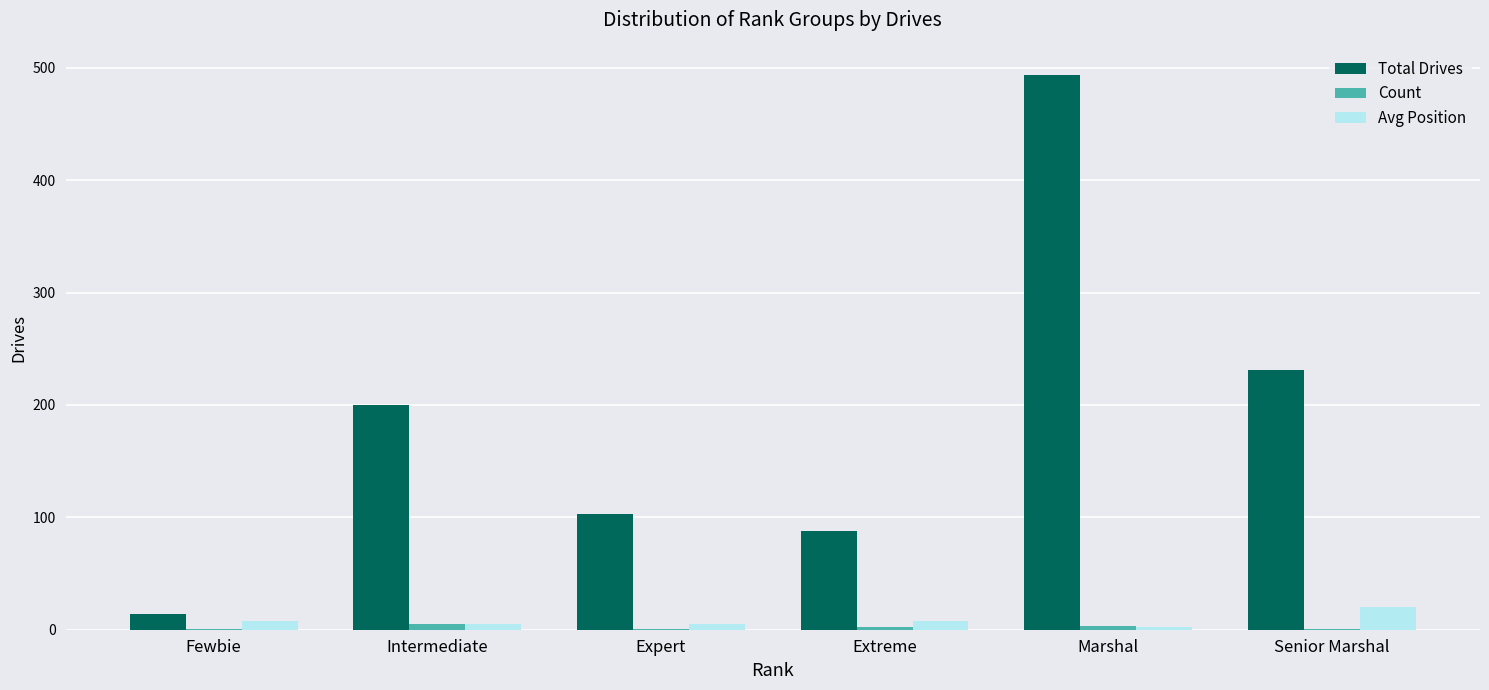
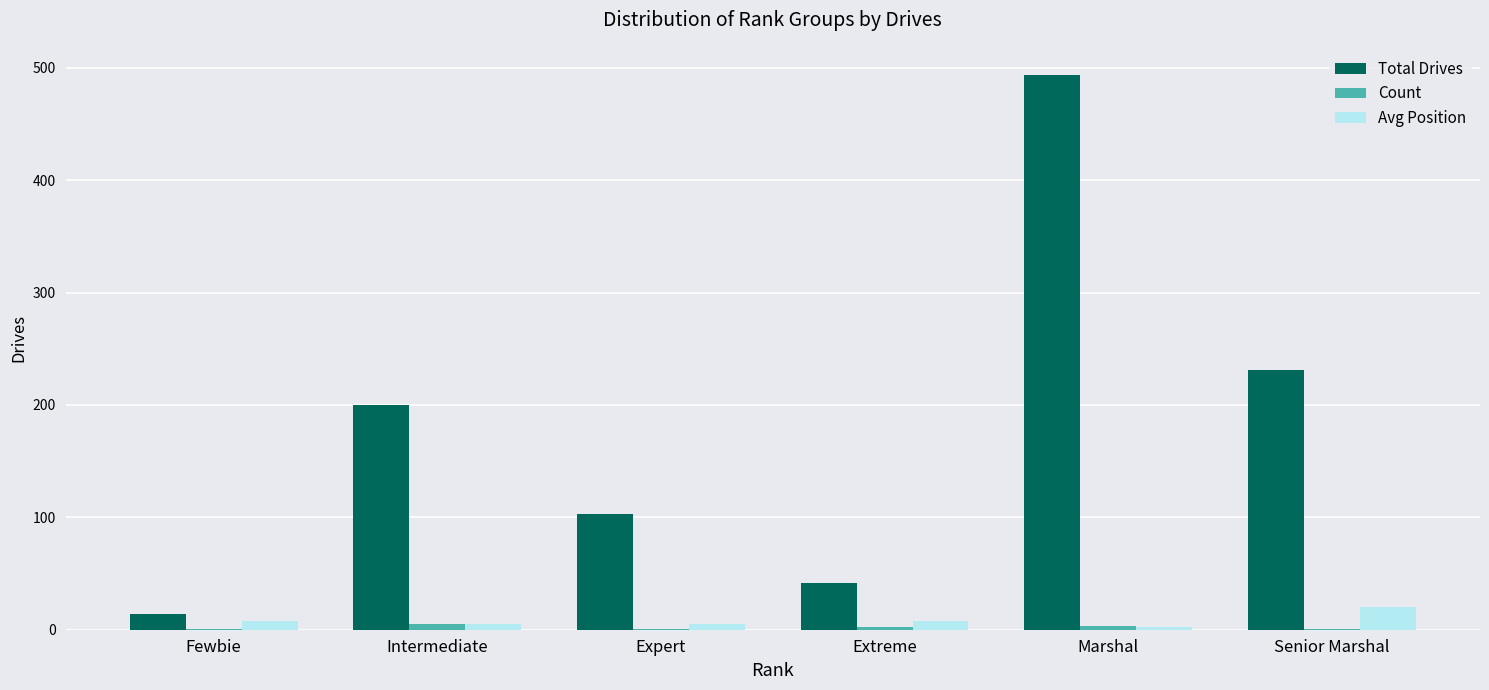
  {
    "Total Drives": {
      "Fewbie": 14,
      "Intermediate": 200,
      "Expert": 103,
-     "Extreme": 88,
+     "Extreme": 42,
      "Marshal": 494,
      "Senior Marshal": 231
    },
    "Count": {
      "Intermediate": 5,
      "Marshal": 3
    },
    "Avg Position": {
      "Fewbie": 8,
      "Intermediate": 5,
      "Expert": 5,
      "Extreme": 8,
      "Senior Marshal": 20
    }
  }
